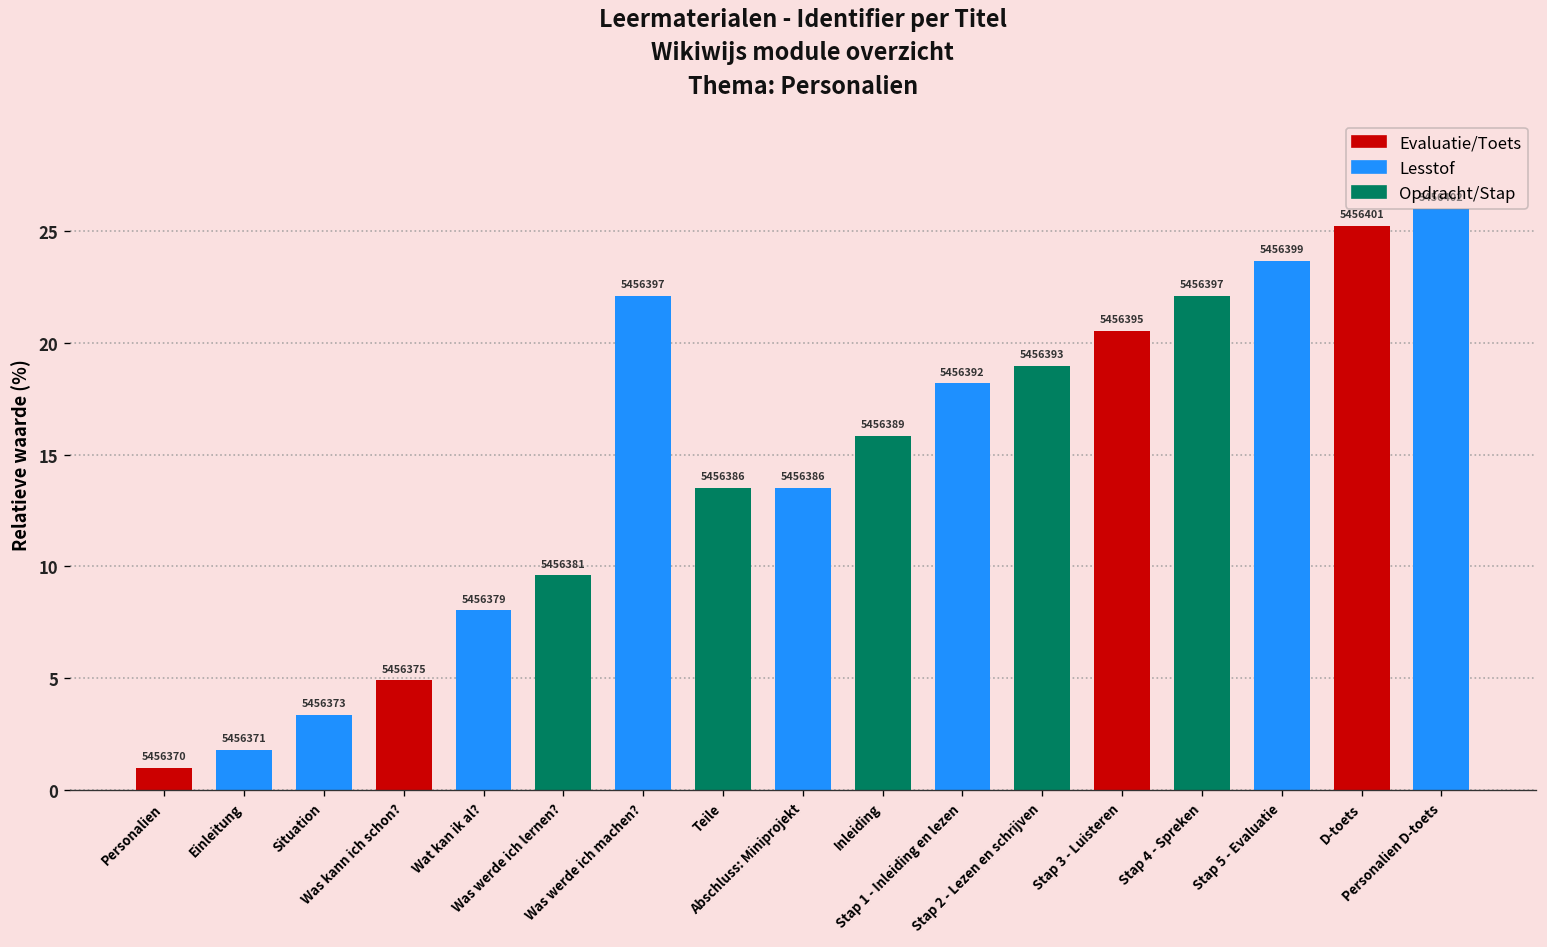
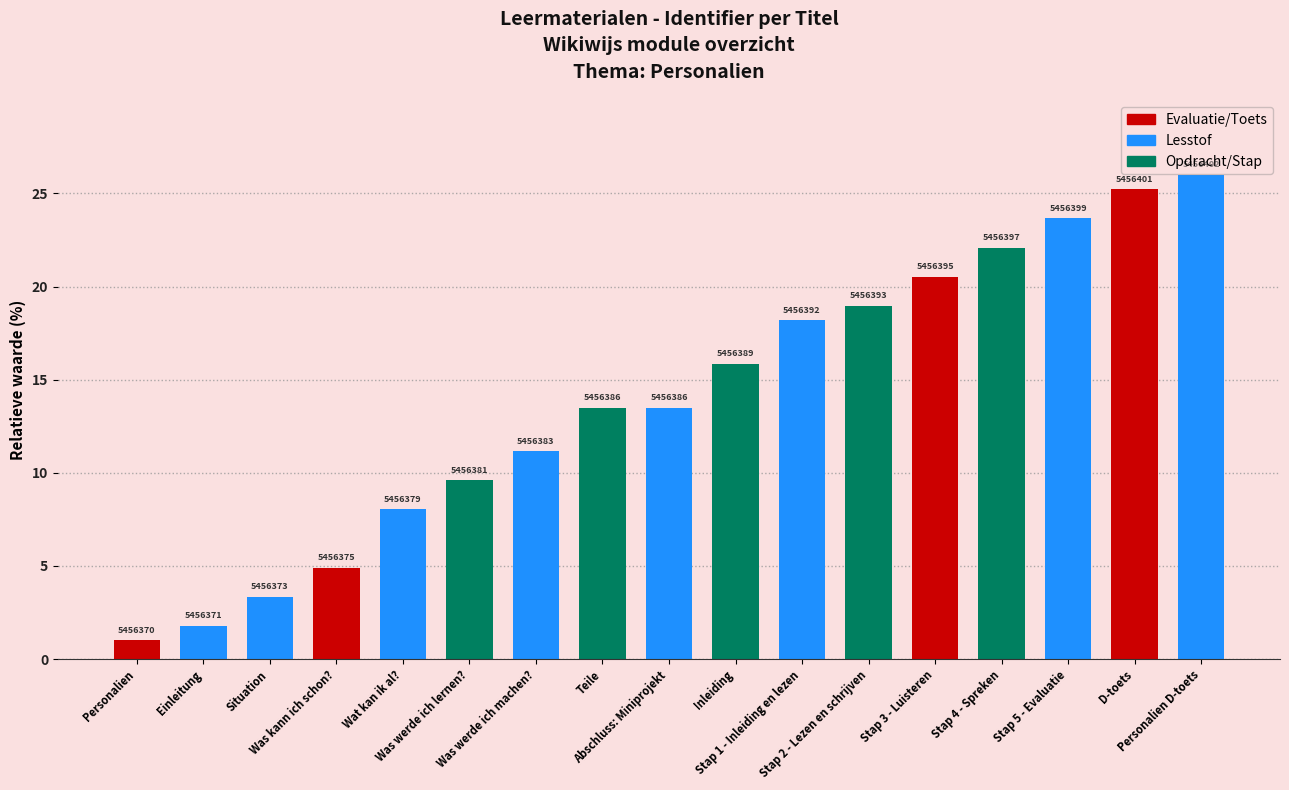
  {
-   "Was werde ich machen?": 5456397
+   "Was werde ich machen?": 5456383
  }
